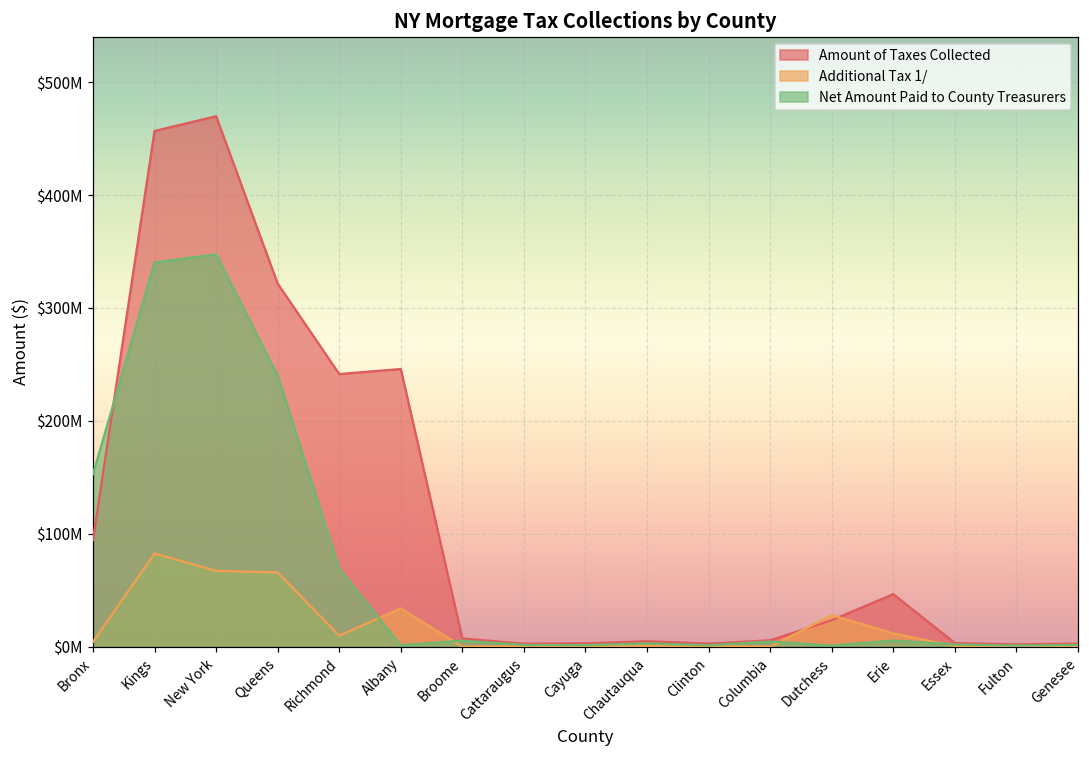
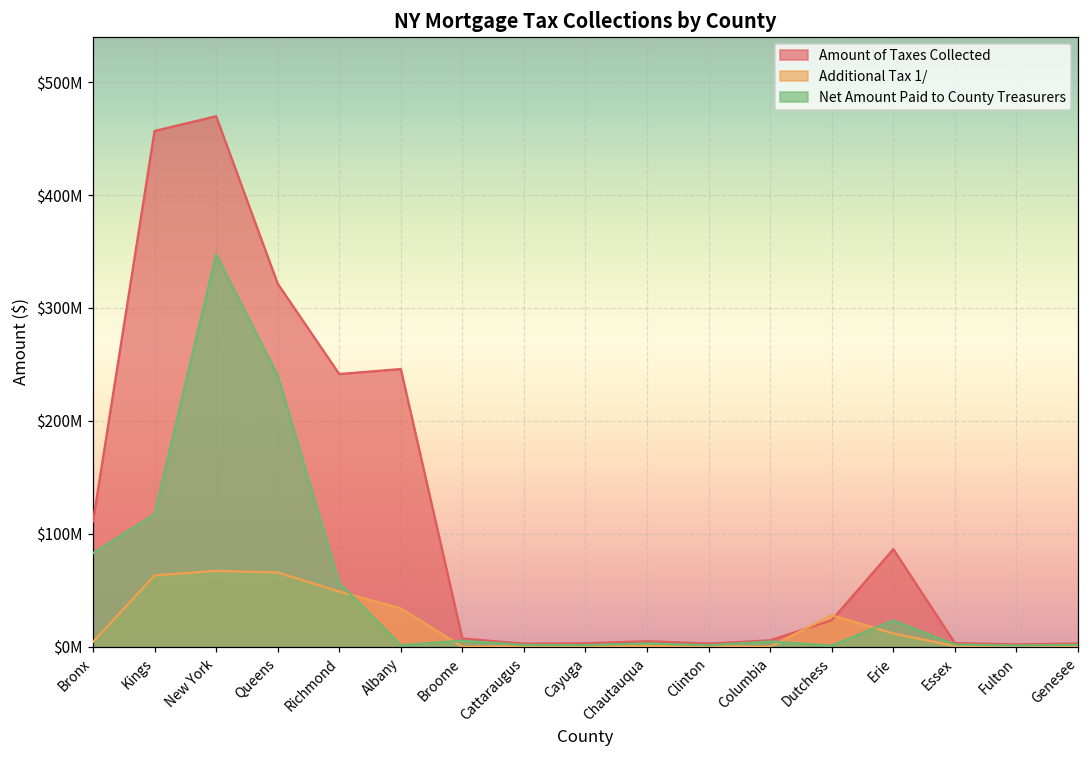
  {
    "Amount of Taxes Collected": {
-     "Bronx": "$95000000",
+     "Bronx": "$111000000",
      "Kings": "$457000000",
      "New York": "$470000000",
      "Queens": "$322000000",
      "Richmond": "$241000000",
      "Albany": "$246000000",
      "Dutchess": "$24000000",
-     "Erie": "$47000000"
+     "Erie": "$86000000"
    },
    "Additional Tax 1/": {
      "Bronx": "$4000000",
-     "Kings": "$83000000",
+     "Kings": "$63000000",
      "New York": "$67000000",
      "Queens": "$66000000",
-     "Richmond": "$10000000",
+     "Richmond": "$49000000",
      "Albany": "$34000000",
      "Broome": "$0",
      "Columbia": "$0",
      "Dutchess": "$28000000",
      "Erie": "$12000000"
    },
    "Net Amount Paid to County Treasurers": {
-     "Bronx": "$153000000",
-     "Kings": "$340000000",
+     "Bronx": "$83000000",
+     "Kings": "$117000000",
      "New York": "$347000000",
      "Queens": "$240000000",
-     "Richmond": "$69000000",
+     "Richmond": "$57000000",
      "Albany": "$1000000",
      "Dutchess": "$1000000",
-     "Erie": "$6000000"
+     "Erie": "$23000000"
    }
  }
